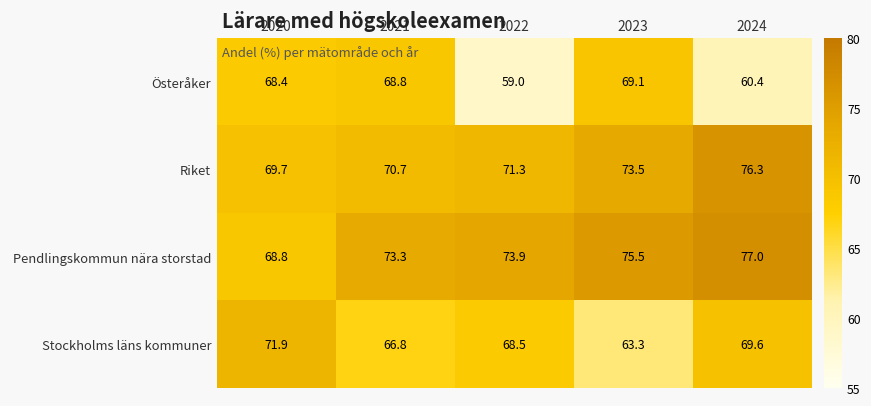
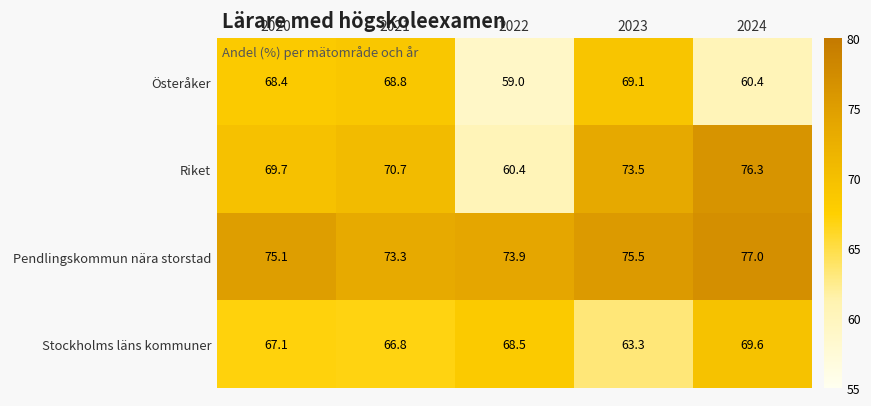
  {
    "Österåker": {
      "2020": 68.4,
      "2021": 68.8,
      "2022": 59.0,
      "2023": 69.1,
      "2024": 60.4
    },
    "Riket": {
      "2020": 69.7,
      "2021": 70.7,
-     "2022": 71.3,
+     "2022": 60.4,
      "2023": 73.5,
      "2024": 76.3
    },
    "Pendlingskommun nära storstad": {
-     "2020": 68.8,
+     "2020": 75.1,
      "2021": 73.3,
      "2022": 73.9,
      "2023": 75.5,
      "2024": 77.0
    },
    "Stockholms läns kommuner": {
-     "2020": 71.9,
+     "2020": 67.1,
      "2021": 66.8,
      "2022": 68.5,
      "2023": 63.3,
      "2024": 69.6
    }
  }
